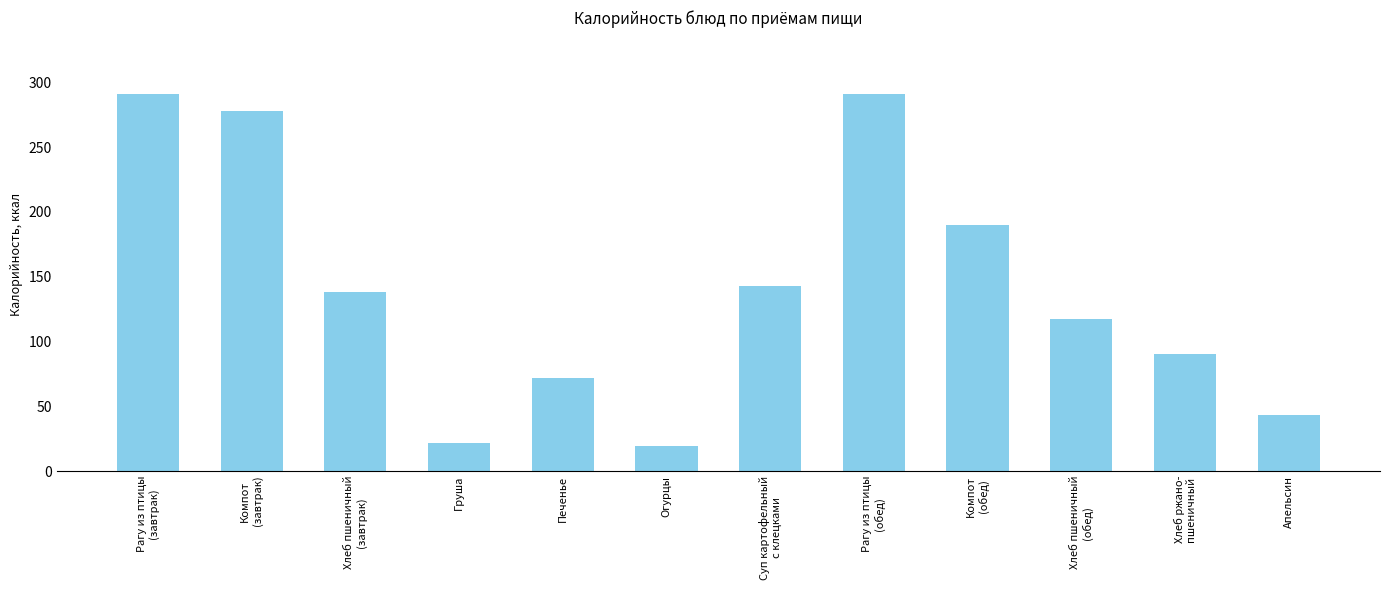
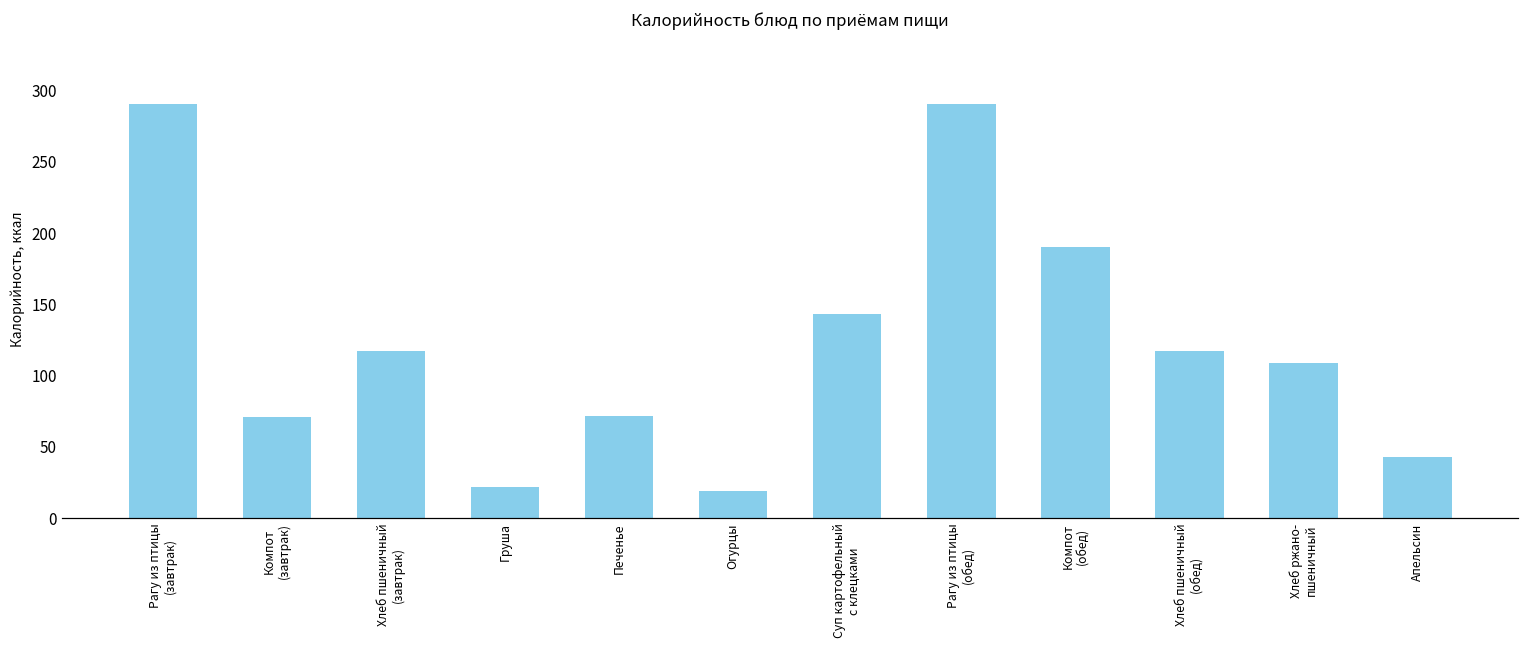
  {
    "Рагу из птицы (завтрак)": 291,
-   "Компот (завтрак)": 278,
-   "Хлеб пшеничный (завтрак)": 138,
+   "Компот (завтрак)": 71,
+   "Хлеб пшеничный (завтрак)": 117,
    "Груша": 22,
    "Печенье": 72,
    "Огурцы": 19,
    "Суп картофельный с клецками": 143,
    "Рагу из птицы (обед)": 291,
    "Компот (обед)": 190,
    "Хлеб пшеничный (обед)": 117,
-   "Хлеб ржано- пшеничный": 90,
+   "Хлеб ржано- пшеничный": 109,
    "Апельсин": 43
  }
